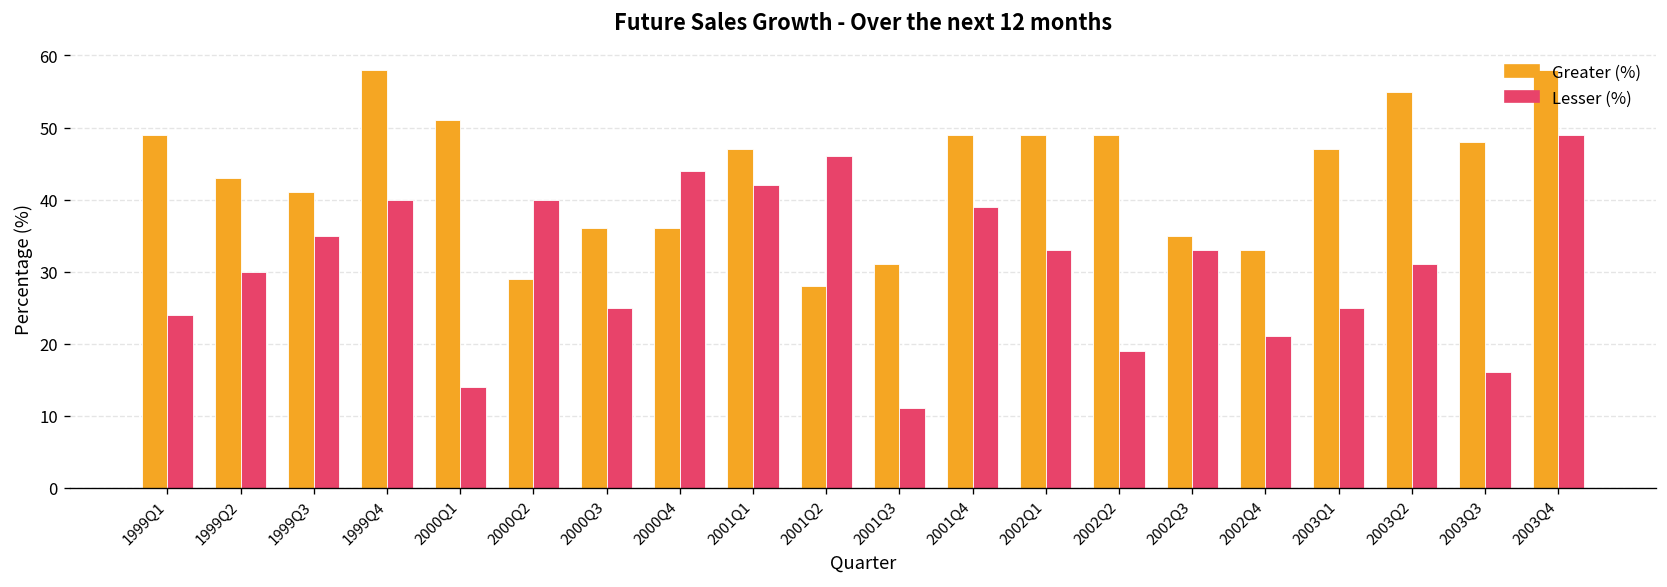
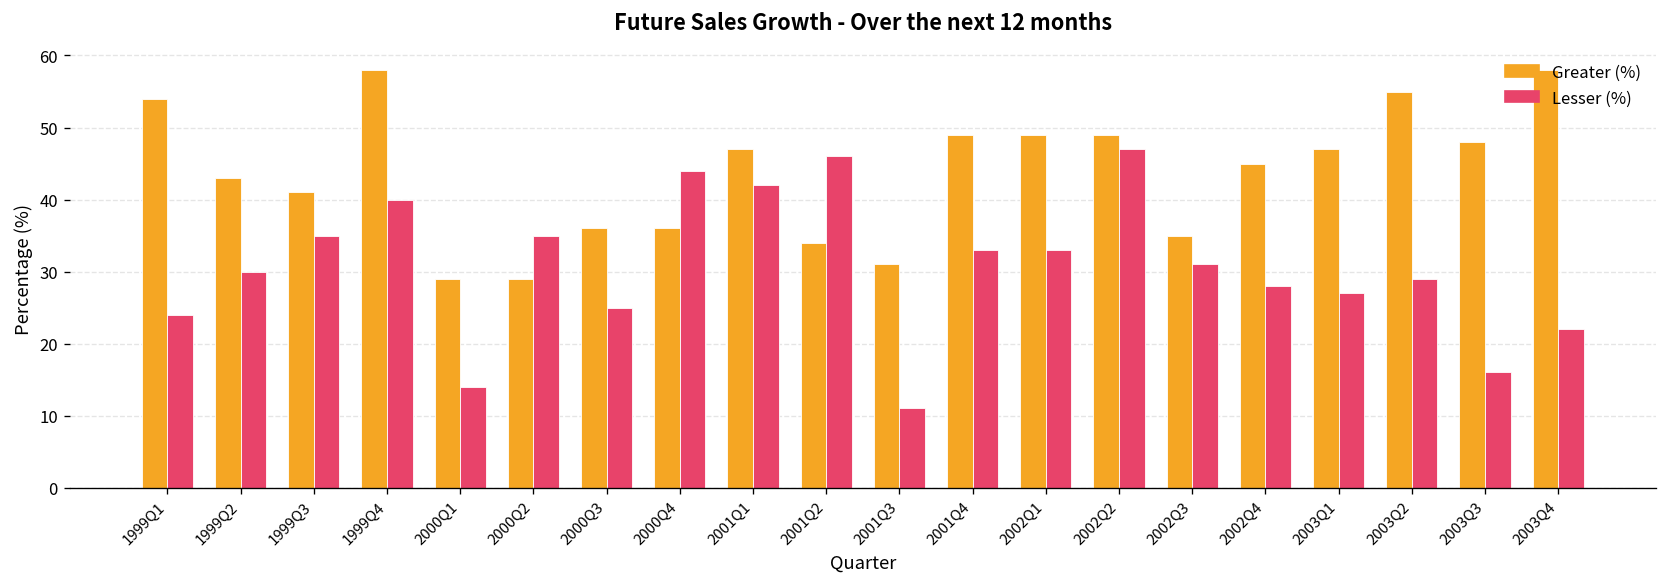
  {
    "Greater (%)": {
-     "1999Q1": 49,
+     "1999Q1": 54,
      "1999Q2": 43,
      "1999Q3": 41,
      "1999Q4": 58,
-     "2000Q1": 51,
+     "2000Q1": 29,
      "2000Q2": 29,
      "2000Q3": 36,
      "2000Q4": 36,
      "2001Q1": 47,
-     "2001Q2": 28,
+     "2001Q2": 34,
      "2001Q3": 31,
      "2001Q4": 49,
      "2002Q1": 49,
      "2002Q2": 49,
      "2002Q3": 35,
-     "2002Q4": 33,
+     "2002Q4": 45,
      "2003Q1": 47,
      "2003Q2": 55,
      "2003Q3": 48,
      "2003Q4": 58
    },
    "Lesser (%)": {
      "1999Q1": 24,
      "1999Q2": 30,
      "1999Q3": 35,
      "1999Q4": 40,
      "2000Q1": 14,
-     "2000Q2": 40,
+     "2000Q2": 35,
      "2000Q3": 25,
      "2000Q4": 44,
      "2001Q1": 42,
      "2001Q2": 46,
      "2001Q3": 11,
-     "2001Q4": 39,
+     "2001Q4": 33,
      "2002Q1": 33,
-     "2002Q2": 19,
-     "2002Q3": 33,
-     "2002Q4": 21,
-     "2003Q1": 25,
-     "2003Q2": 31,
+     "2002Q2": 47,
+     "2002Q3": 31,
+     "2002Q4": 28,
+     "2003Q1": 27,
+     "2003Q2": 29,
      "2003Q3": 16,
-     "2003Q4": 49
+     "2003Q4": 22
    }
  }
